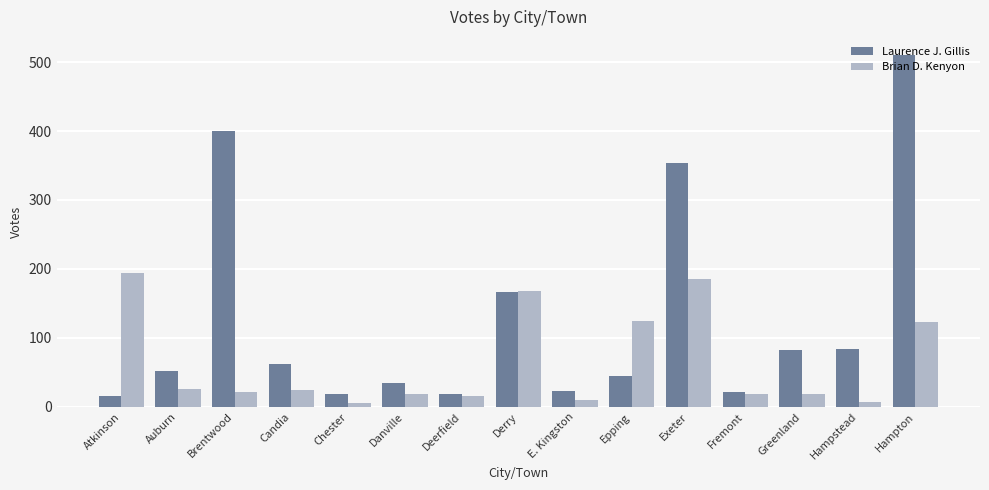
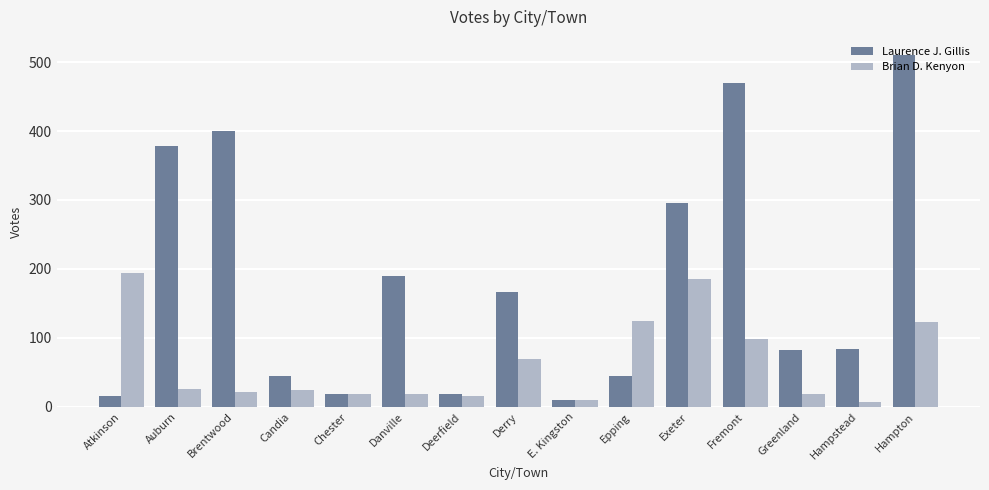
  {
    "Laurence J. Gillis": {
      "Atkinson": 20,
-     "Auburn": 50,
+     "Auburn": 380,
      "Brentwood": 400,
-     "Candia": 60,
+     "Candia": 50,
      "Chester": 20,
-     "Danville": 40,
+     "Danville": 190,
      "Deerfield": 20,
      "Derry": 170,
-     "E. Kingston": 20,
+     "E. Kingston": 10,
      "Epping": 40,
-     "Exeter": 350,
-     "Fremont": 20,
+     "Exeter": 300,
+     "Fremont": 470,
      "Greenland": 80,
      "Hampstead": 80,
      "Hampton": 510
    },
    "Brian D. Kenyon": {
      "Atkinson": 190,
      "Auburn": 30,
      "Brentwood": 20,
      "Candia": 30,
-     "Chester": 10,
+     "Chester": 20,
      "Danville": 20,
      "Deerfield": 20,
-     "Derry": 170,
+     "Derry": 70,
      "E. Kingston": 10,
      "Epping": 130,
      "Exeter": 190,
-     "Fremont": 20,
+     "Fremont": 100,
      "Greenland": 20,
      "Hampstead": 10,
      "Hampton": 120
    }
  }
